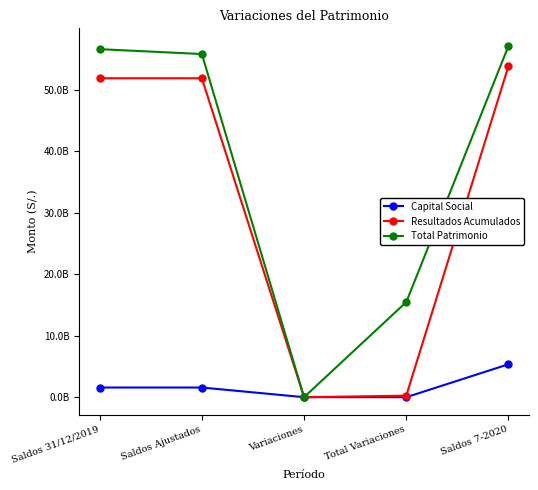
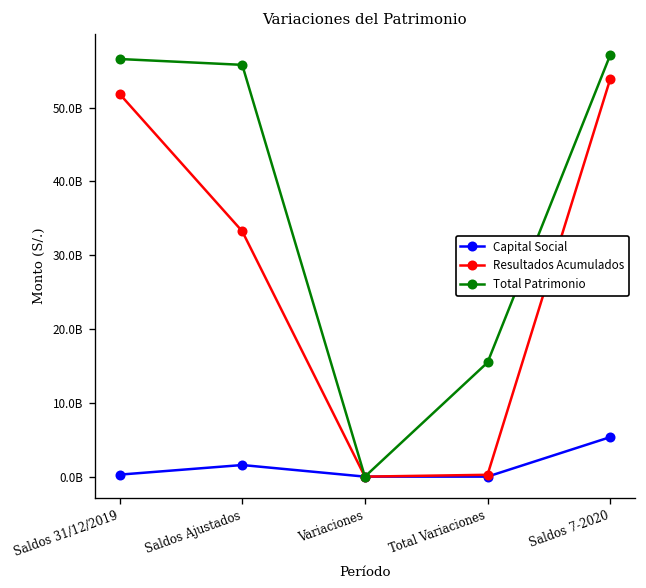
  {
    "Capital Social": {
-     "Saldos 31/12/2019": 2000000000,
+     "Saldos 31/12/2019": 0,
      "Saldos Ajustados": 2000000000,
      "Saldos 7-2020": 5000000000
    },
    "Resultados Acumulados": {
      "Saldos 31/12/2019": 52000000000,
-     "Saldos Ajustados": 52000000000,
+     "Saldos Ajustados": 33000000000,
      "Saldos 7-2020": 54000000000
    },
    "Total Patrimonio": {
      "Saldos 31/12/2019": 57000000000,
      "Saldos Ajustados": 56000000000,
      "Total Variaciones": 15000000000,
      "Saldos 7-2020": 57000000000
    }
  }
